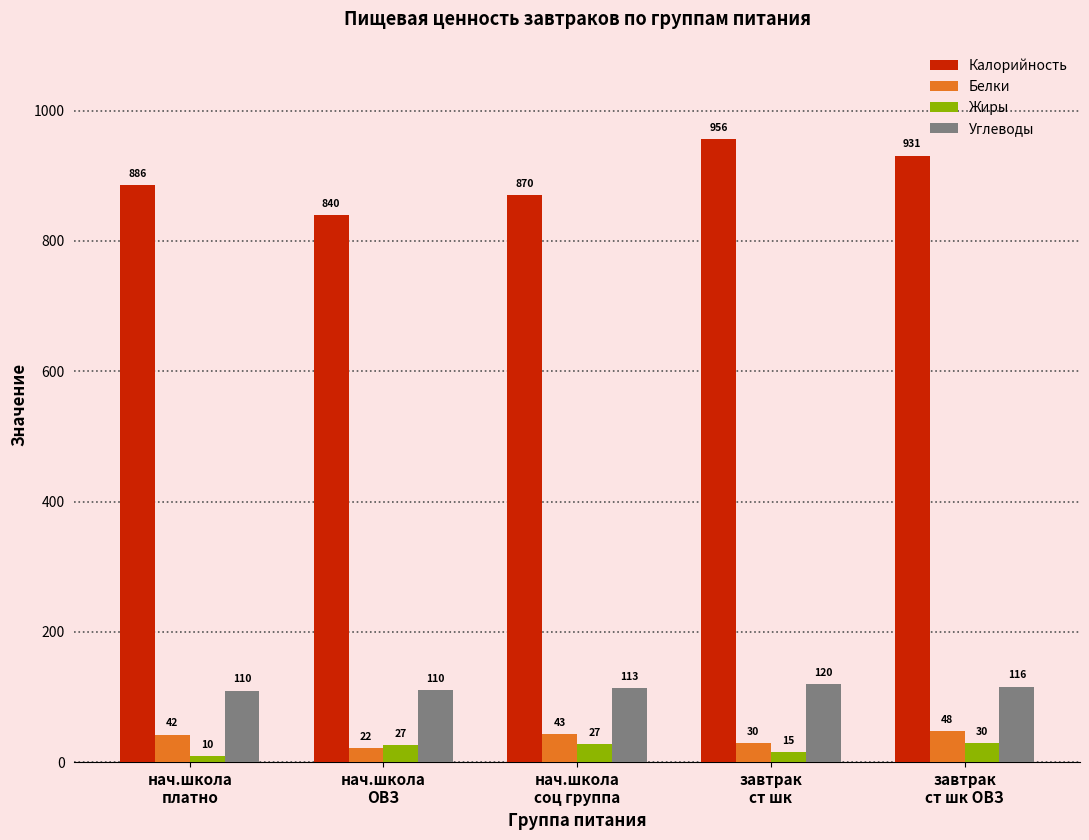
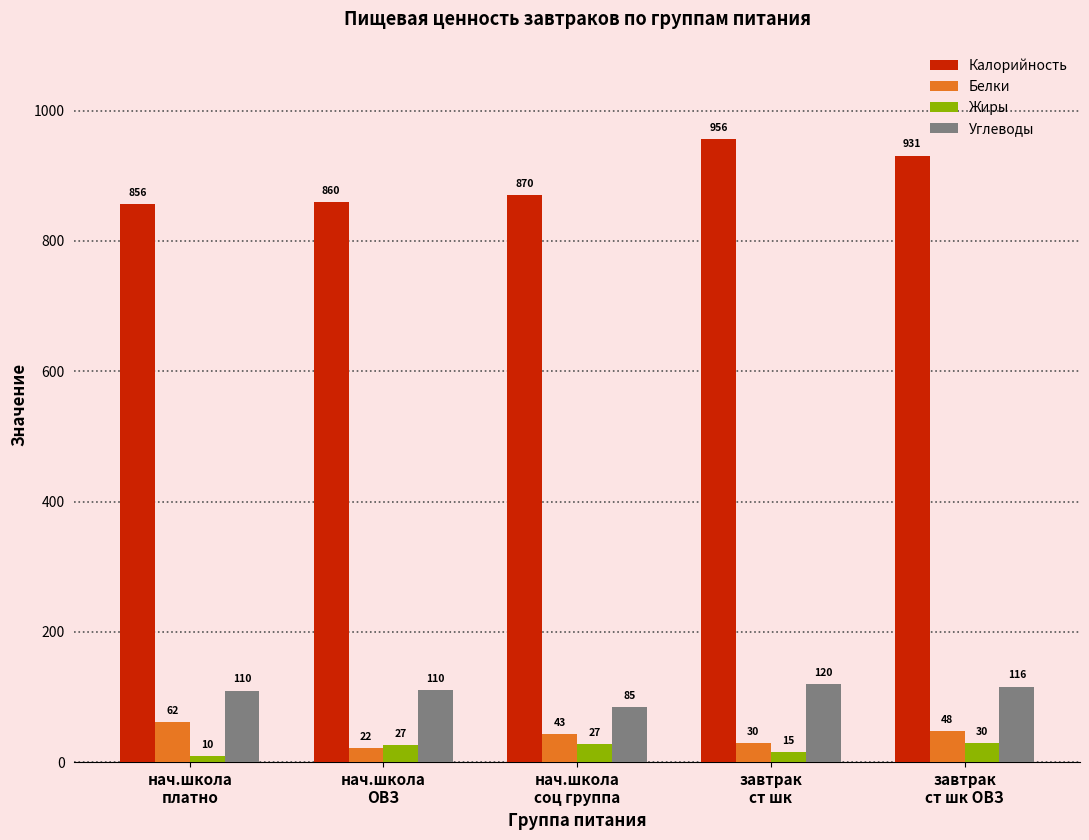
  {
    "Калорийность": {
-     "нач.школа платно": 886,
-     "нач.школа ОВЗ": 840,
+     "нач.школа платно": 856,
+     "нач.школа ОВЗ": 860,
      "нач.школа соц группа": 870,
      "завтрак ст шк": 956,
      "завтрак ст шк ОВЗ": 931
    },
    "Белки": {
-     "нач.школа платно": 42,
+     "нач.школа платно": 62,
      "нач.школа ОВЗ": 22,
      "нач.школа соц группа": 43,
      "завтрак ст шк": 30,
      "завтрак ст шк ОВЗ": 48
    },
    "Жиры": {
      "нач.школа платно": 10,
      "нач.школа ОВЗ": 27,
      "нач.школа соц группа": 27,
      "завтрак ст шк": 15,
      "завтрак ст шк ОВЗ": 30
    },
    "Углеводы": {
      "нач.школа платно": 110,
      "нач.школа ОВЗ": 110,
-     "нач.школа соц группа": 113,
+     "нач.школа соц группа": 85,
      "завтрак ст шк": 120,
      "завтрак ст шк ОВЗ": 116
    }
  }
